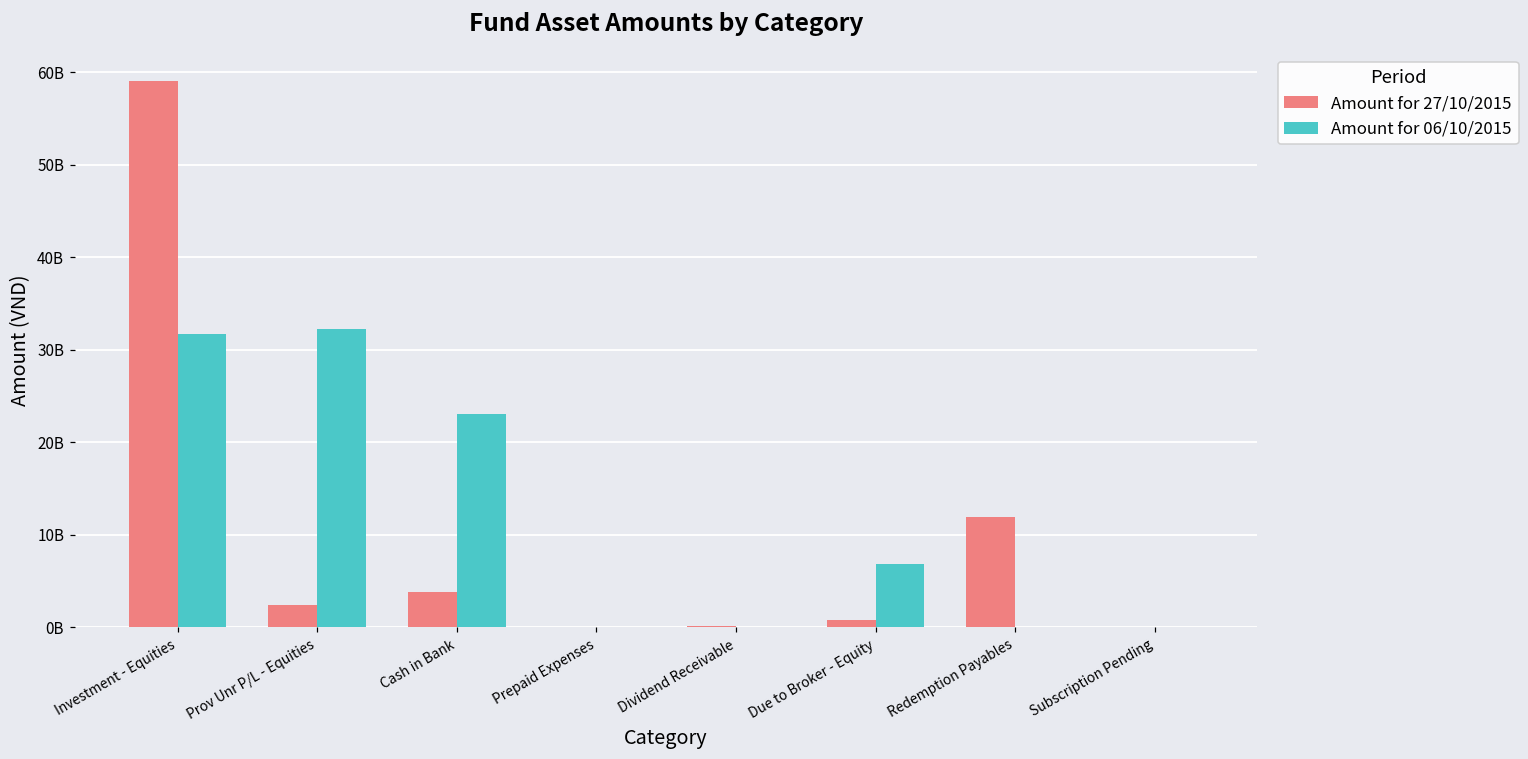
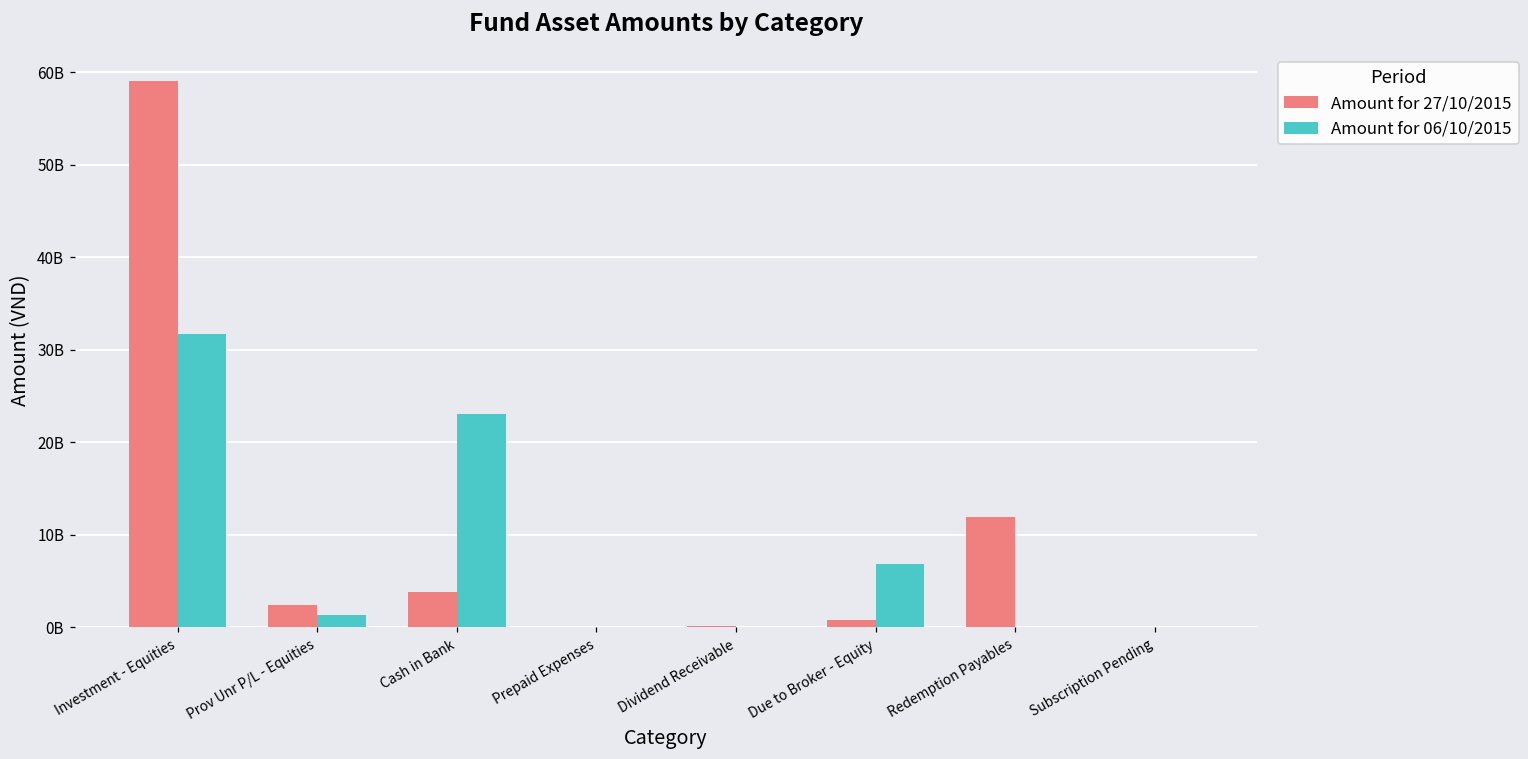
  {
    "Amount for 27/10/2015": {
      "Investment - Equities": 59000000000,
      "Prov Unr P/L - Equities": 2000000000,
      "Cash in Bank": 4000000000,
      "Due to Broker - Equity": 1000000000,
      "Redemption Payables": 12000000000
    },
    "Amount for 06/10/2015": {
      "Investment - Equities": 32000000000,
-     "Prov Unr P/L - Equities": 32000000000,
+     "Prov Unr P/L - Equities": 1000000000,
      "Cash in Bank": 23000000000,
      "Dividend Receivable": 0,
      "Due to Broker - Equity": 7000000000
    }
  }
